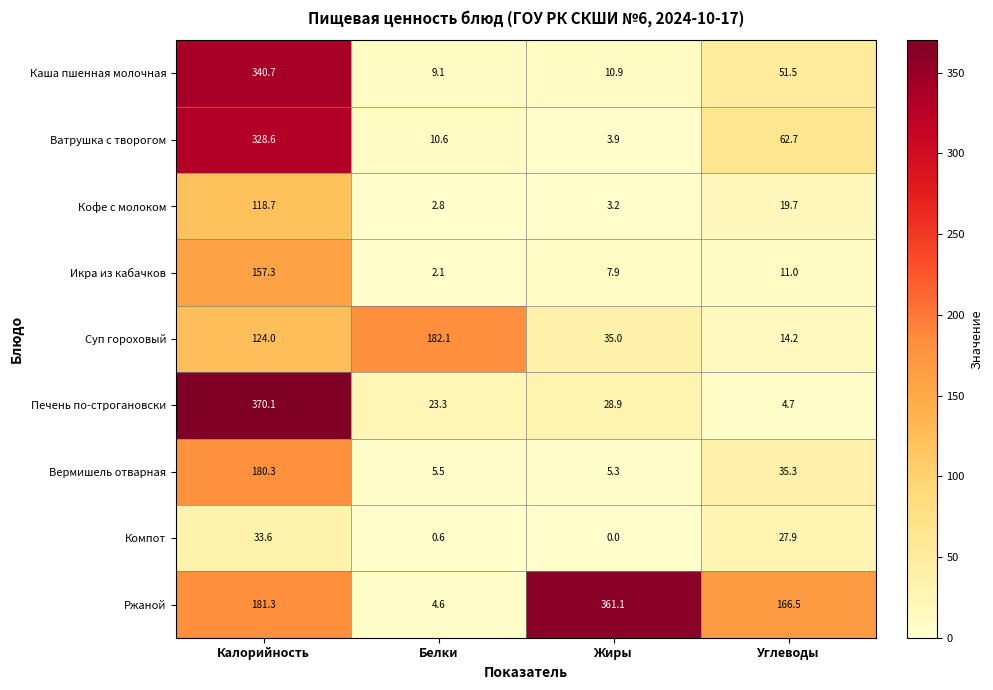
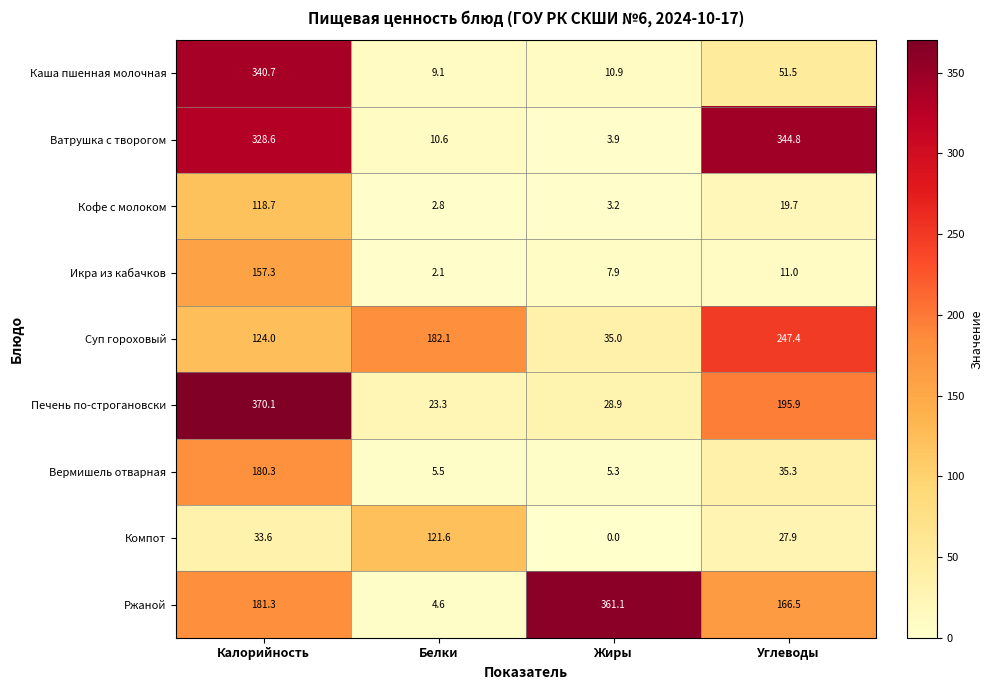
  {
    "Каша пшенная молочная": {
      "Калорийность": 340.7,
      "Белки": 9.1,
      "Жиры": 10.9,
      "Углеводы": 51.5
    },
    "Ватрушка с творогом": {
      "Калорийность": 328.6,
      "Белки": 10.6,
      "Жиры": 3.9,
-     "Углеводы": 62.7
+     "Углеводы": 344.8
    },
    "Кофе с молоком": {
      "Калорийность": 118.7,
      "Белки": 2.8,
      "Жиры": 3.2,
      "Углеводы": 19.7
    },
    "Икра из кабачков": {
      "Калорийность": 157.3,
      "Белки": 2.1,
      "Жиры": 7.9,
      "Углеводы": 11.0
    },
    "Суп гороховый": {
      "Калорийность": 124.0,
      "Белки": 182.1,
      "Жиры": 35.0,
-     "Углеводы": 14.2
+     "Углеводы": 247.4
    },
    "Печень по-строгановски": {
      "Калорийность": 370.1,
      "Белки": 23.3,
      "Жиры": 28.9,
-     "Углеводы": 4.7
+     "Углеводы": 195.9
    },
    "Вермишель отварная": {
      "Калорийность": 180.3,
      "Белки": 5.5,
      "Жиры": 5.3,
      "Углеводы": 35.3
    },
    "Компот": {
      "Калорийность": 33.6,
-     "Белки": 0.6,
+     "Белки": 121.6,
      "Жиры": 0.0,
      "Углеводы": 27.9
    },
    "Ржаной": {
      "Калорийность": 181.3,
      "Белки": 4.6,
      "Жиры": 361.1,
      "Углеводы": 166.5
    }
  }
